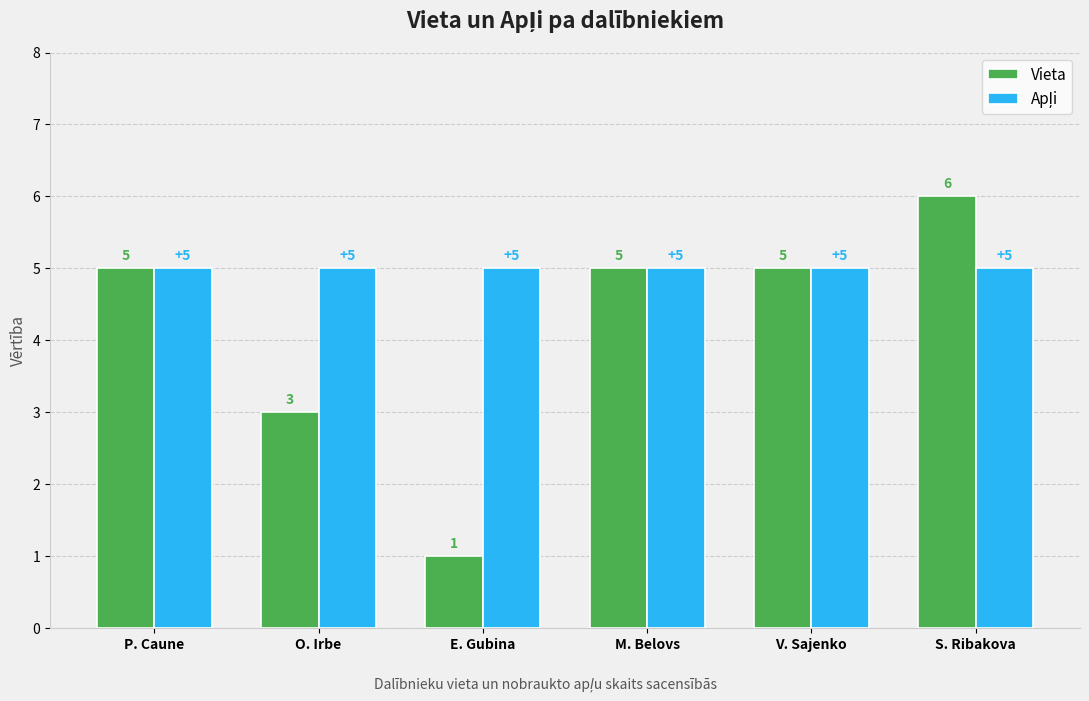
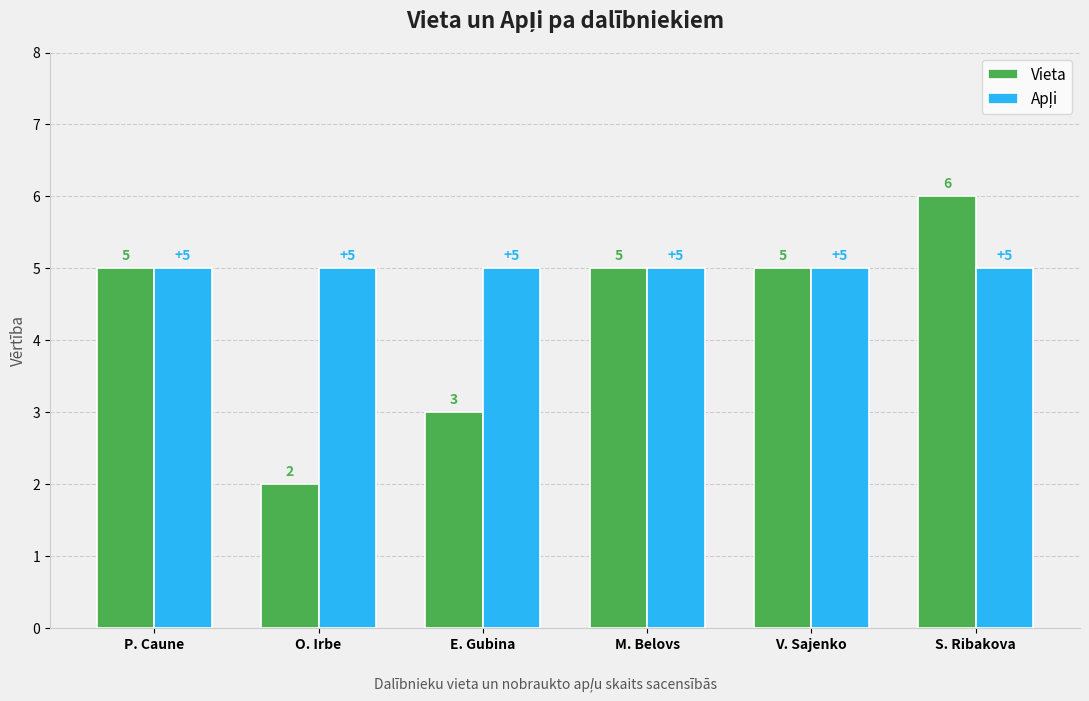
  {
    "Vieta": {
      "P. Caune": "5",
-     "O. Irbe": "3",
-     "E. Gubina": "1",
+     "O. Irbe": "2",
+     "E. Gubina": "3",
      "M. Belovs": "5",
      "V. Sajenko": "5",
      "S. Ribakova": "6"
    },
    "Apļi": {
      "P. Caune": "+5",
      "O. Irbe": "+5",
      "E. Gubina": "+5",
      "M. Belovs": "+5",
      "V. Sajenko": "+5",
      "S. Ribakova": "+5"
    }
  }
